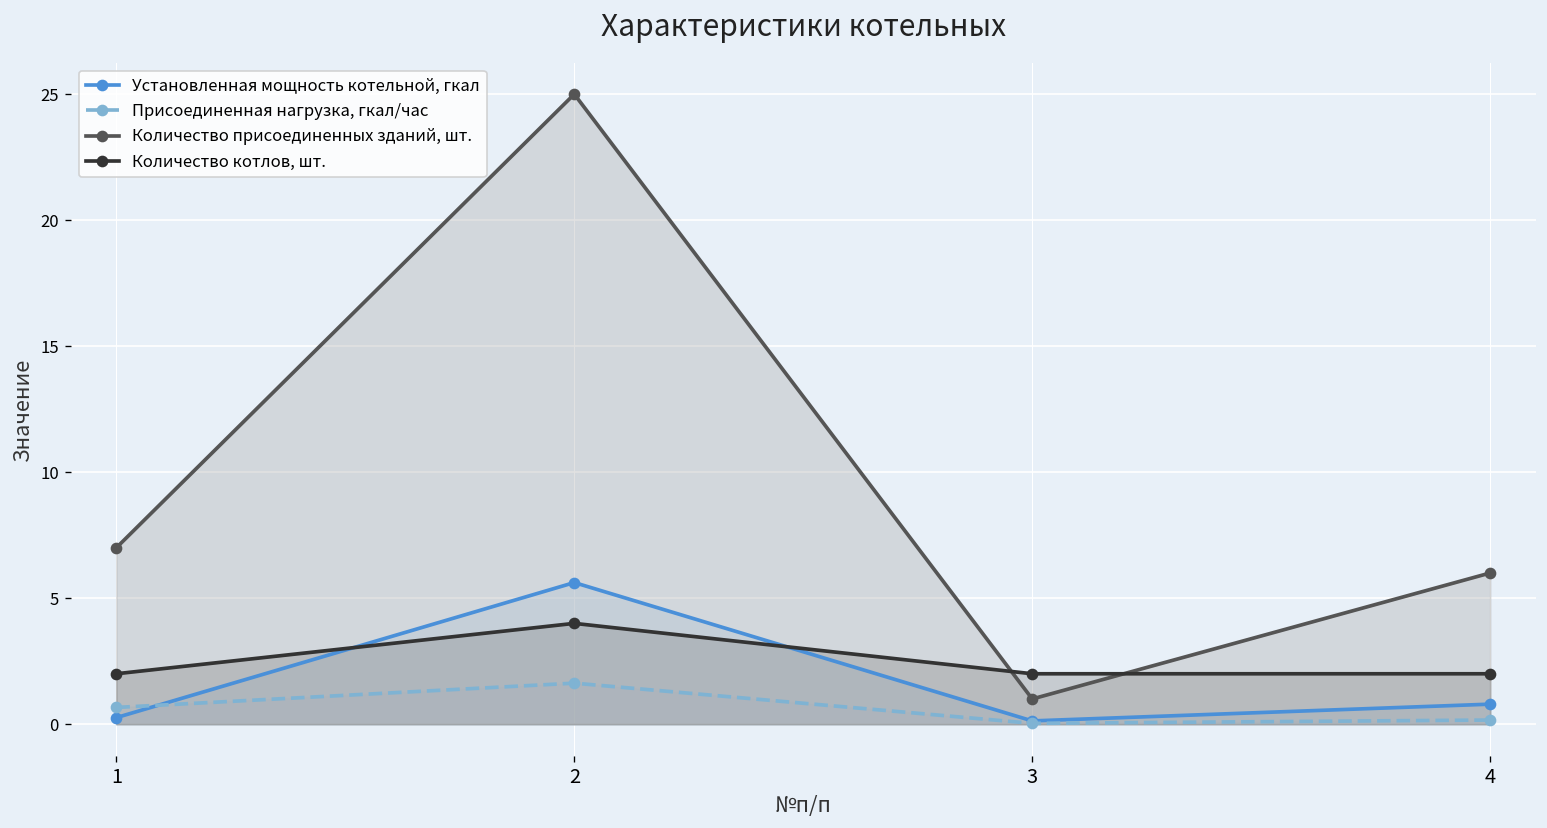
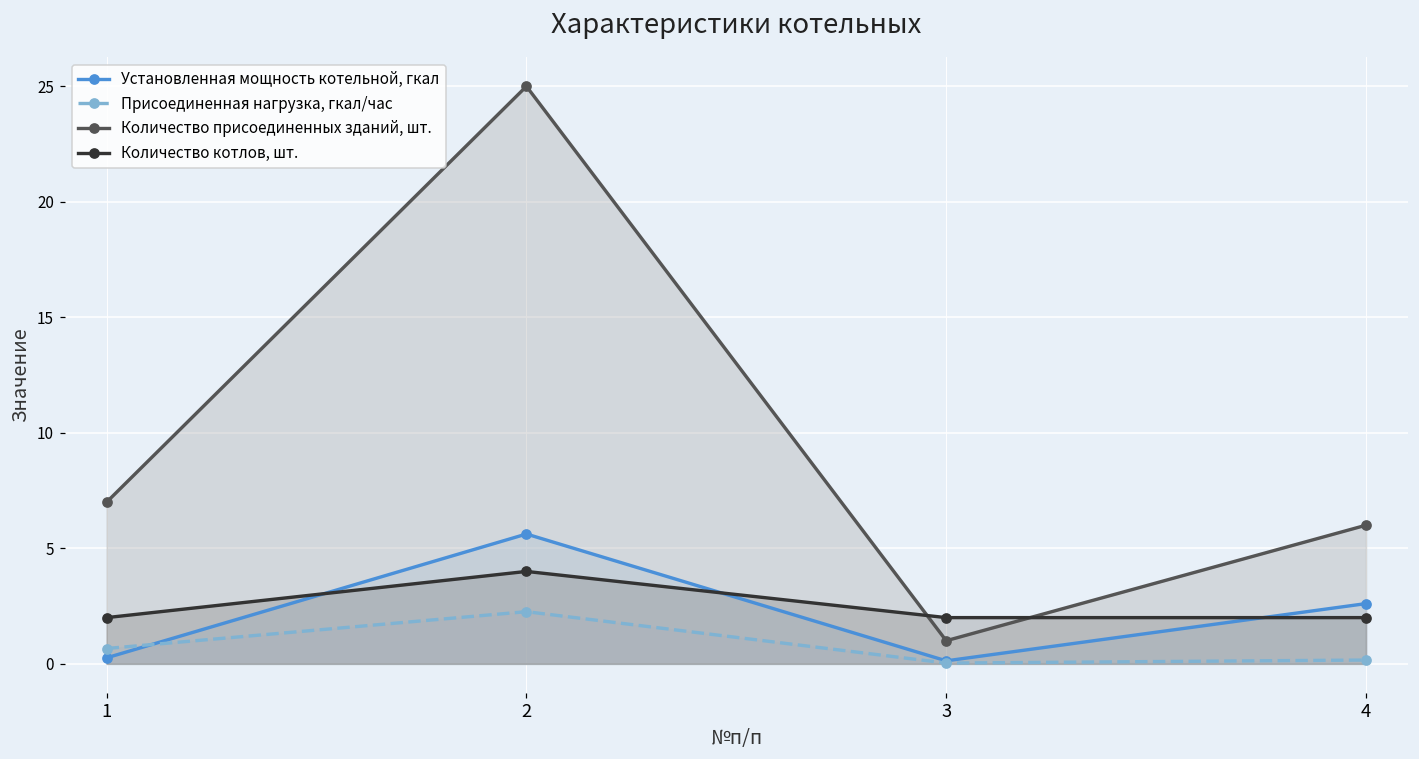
  {
    "Установленная мощность котельной, гкал": {
      "1": 0.3,
      "2": 5.6,
-     "4": 0.8
+     "4": 2.6
    },
    "Присоединенная нагрузка, гкал/час": {
      "1": 0.7,
-     "2": 1.6,
+     "2": 2.3,
      "4": 0.2
    }
  }
